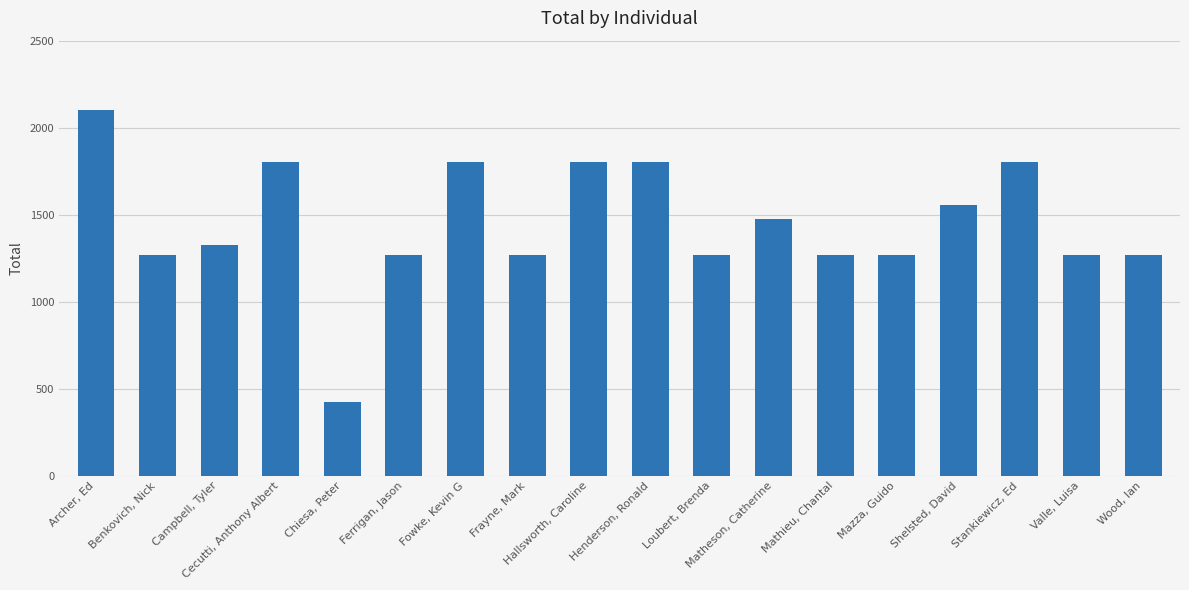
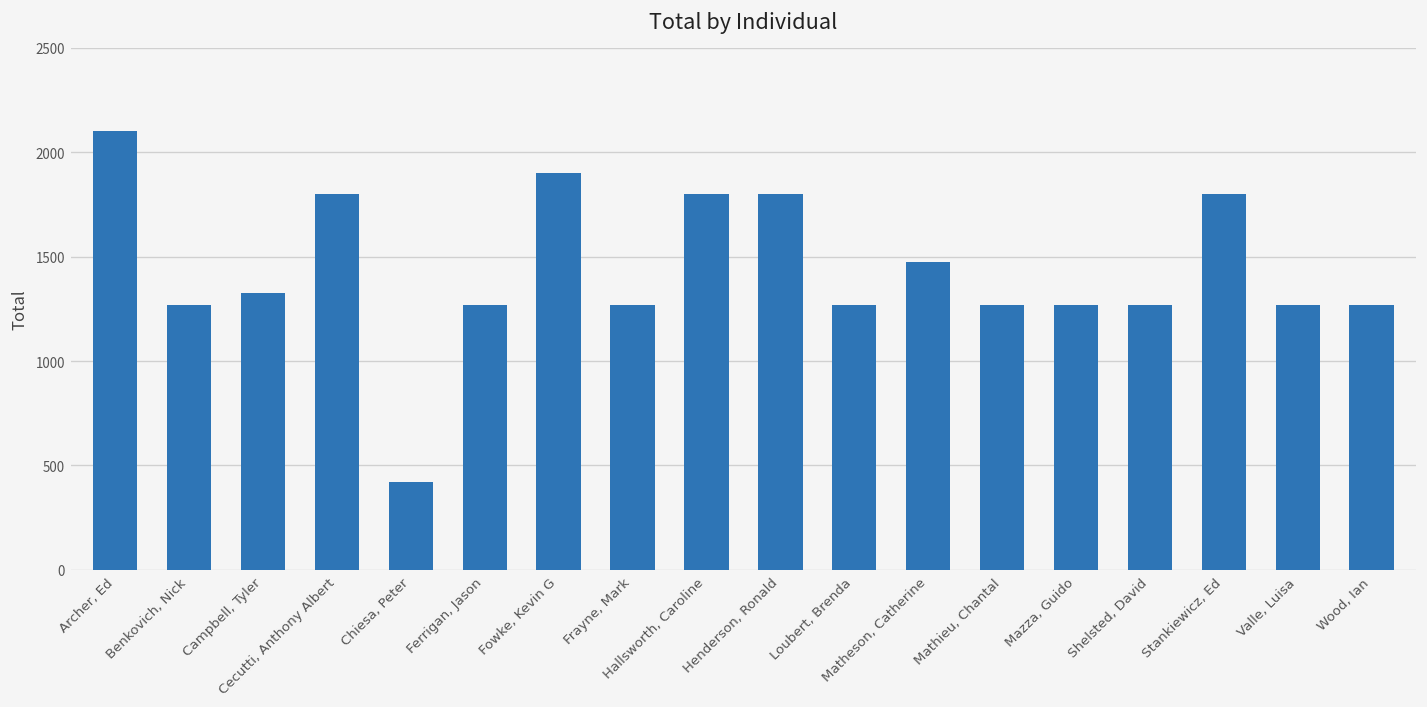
  {
    "Archer, Ed": 2100,
    "Benkovich, Nick": 1270,
    "Campbell, Tyler": 1320,
    "Cecutti, Anthony Albert": 1800,
    "Chiesa, Peter": 420,
    "Ferrigan, Jason": 1270,
-   "Fowke, Kevin G": 1800,
+   "Fowke, Kevin G": 1900,
    "Frayne, Mark": 1270,
    "Hallsworth, Caroline": 1800,
    "Henderson, Ronald": 1800,
    "Loubert, Brenda": 1270,
    "Matheson, Catherine": 1470,
    "Mathieu, Chantal": 1270,
    "Mazza, Guido": 1270,
-   "Shelsted, David": 1560,
+   "Shelsted, David": 1270,
    "Stankiewicz, Ed": 1800,
    "Valle, Luisa": 1270,
    "Wood, Ian": 1270
  }
